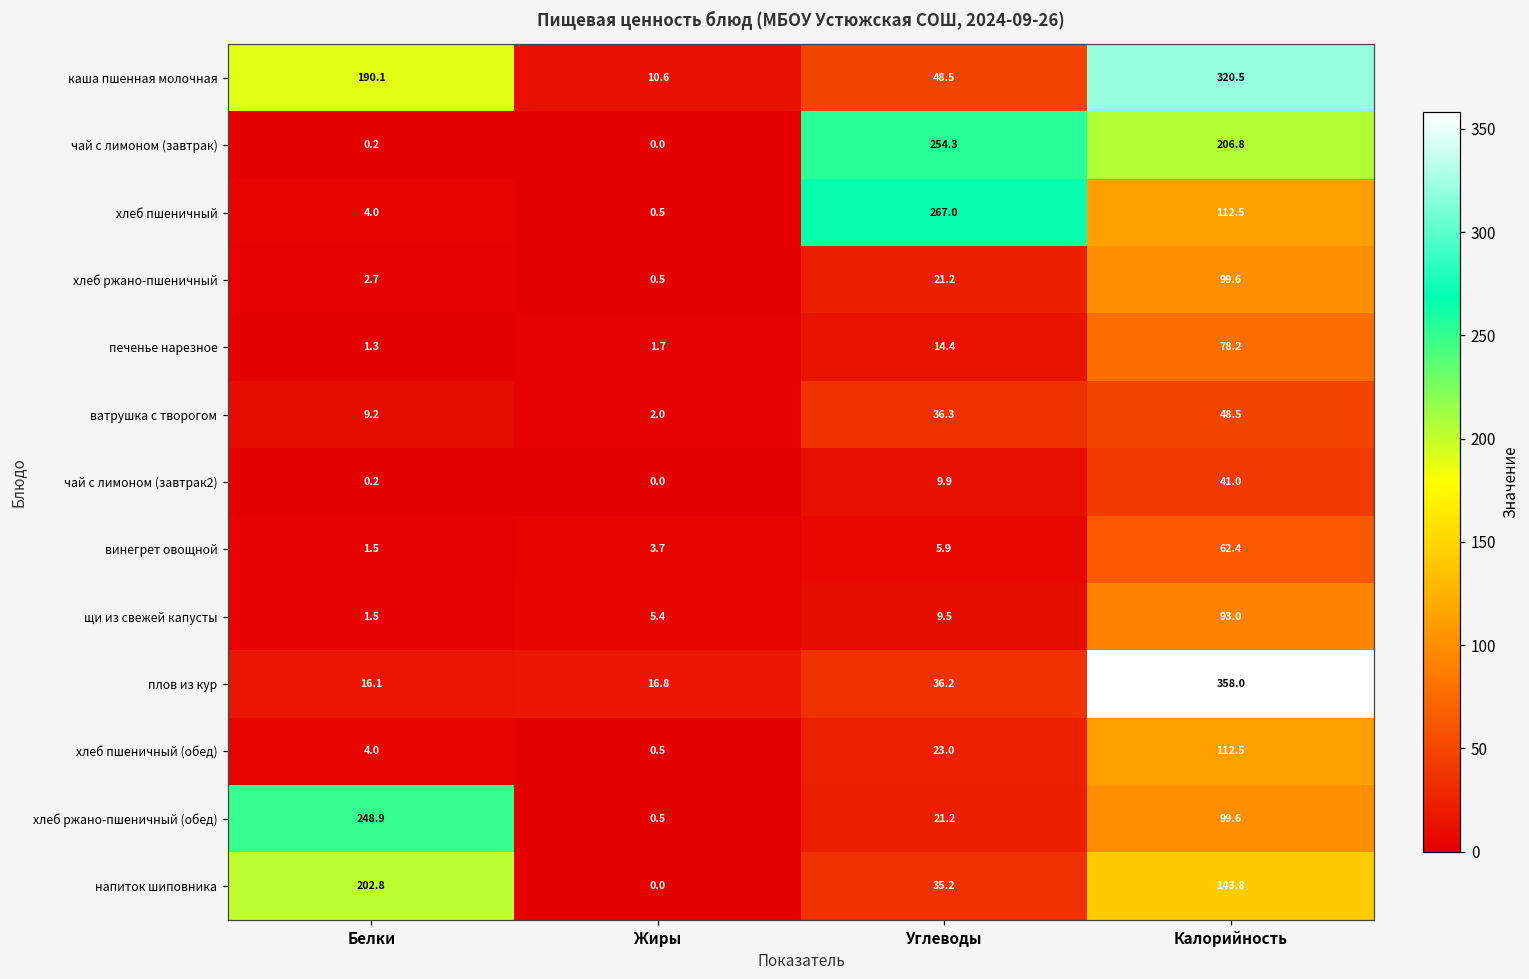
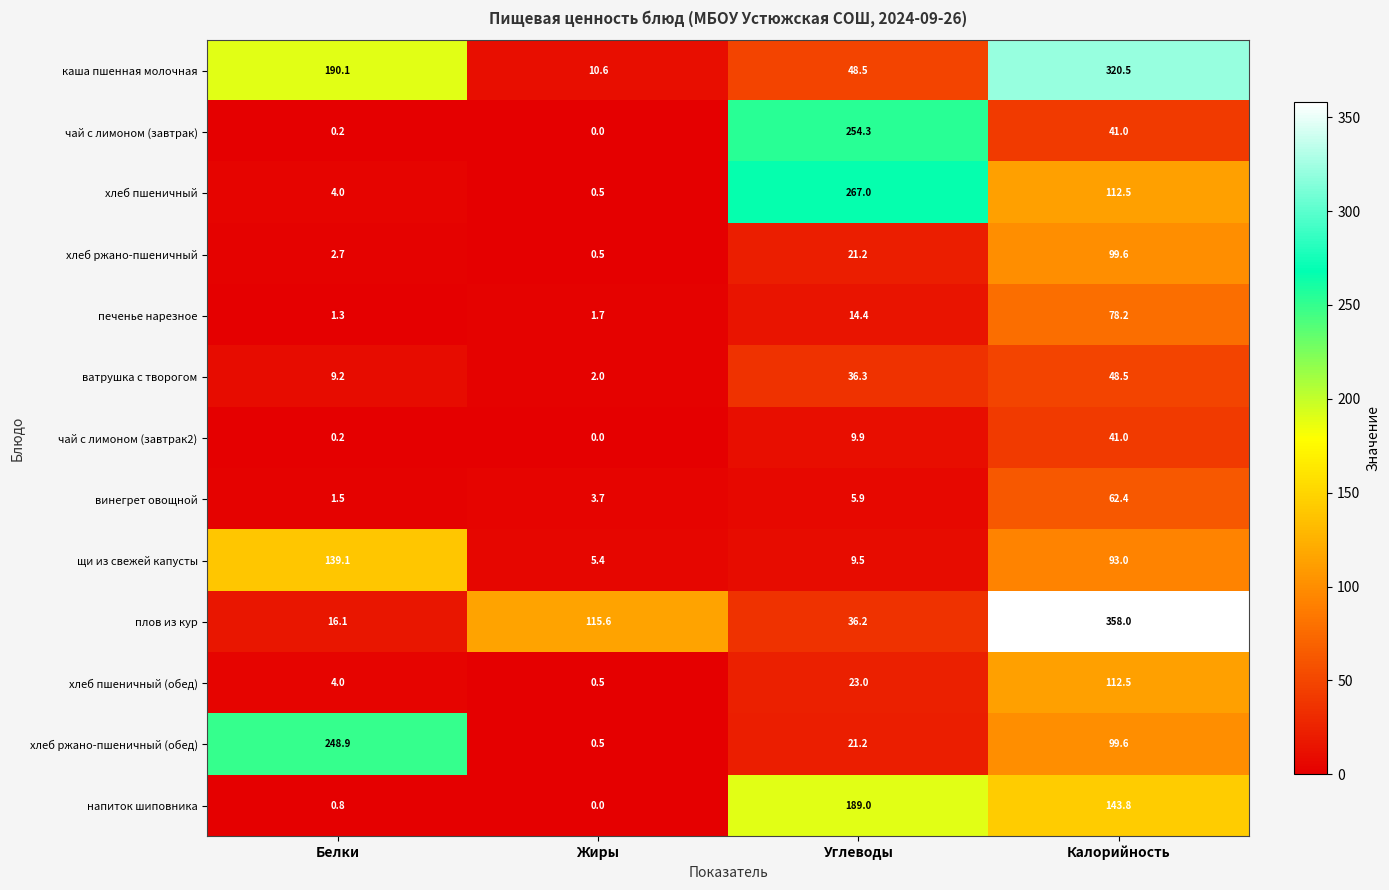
  {
    "каша пшенная молочная": {
      "Белки": 190.1,
      "Жиры": 10.6,
      "Углеводы": 48.5,
      "Калорийность": 320.5
    },
    "чай с лимоном (завтрак)": {
      "Белки": 0.2,
      "Жиры": 0.0,
      "Углеводы": 254.3,
-     "Калорийность": 206.8
+     "Калорийность": 41.0
    },
    "хлеб пшеничный": {
      "Белки": 4.0,
      "Жиры": 0.5,
      "Углеводы": 267.0,
      "Калорийность": 112.5
    },
    "хлеб ржано-пшеничный": {
      "Белки": 2.7,
      "Жиры": 0.5,
      "Углеводы": 21.2,
      "Калорийность": 99.6
    },
    "печенье нарезное": {
      "Белки": 1.3,
      "Жиры": 1.7,
      "Углеводы": 14.4,
      "Калорийность": 78.2
    },
    "ватрушка с творогом": {
      "Белки": 9.2,
      "Жиры": 2.0,
      "Углеводы": 36.3,
      "Калорийность": 48.5
    },
    "чай с лимоном (завтрак2)": {
      "Белки": 0.2,
      "Жиры": 0.0,
      "Углеводы": 9.9,
      "Калорийность": 41.0
    },
    "винегрет овощной": {
      "Белки": 1.5,
      "Жиры": 3.7,
      "Углеводы": 5.9,
      "Калорийность": 62.4
    },
    "щи из свежей капусты": {
-     "Белки": 1.5,
+     "Белки": 139.1,
      "Жиры": 5.4,
      "Углеводы": 9.5,
      "Калорийность": 93.0
    },
    "плов из кур": {
      "Белки": 16.1,
-     "Жиры": 16.8,
+     "Жиры": 115.6,
      "Углеводы": 36.2,
      "Калорийность": 358.0
    },
    "хлеб пшеничный (обед)": {
      "Белки": 4.0,
      "Жиры": 0.5,
      "Углеводы": 23.0,
      "Калорийность": 112.5
    },
    "хлеб ржано-пшеничный (обед)": {
      "Белки": 248.9,
      "Жиры": 0.5,
      "Углеводы": 21.2,
      "Калорийность": 99.6
    },
    "напиток шиповника": {
-     "Белки": 202.8,
+     "Белки": 0.8,
      "Жиры": 0.0,
-     "Углеводы": 35.2,
+     "Углеводы": 189.0,
      "Калорийность": 143.8
    }
  }
